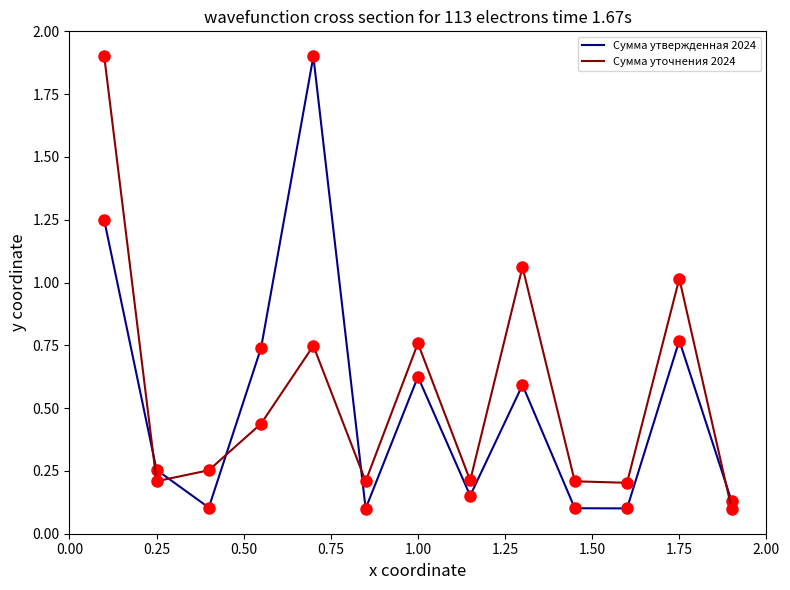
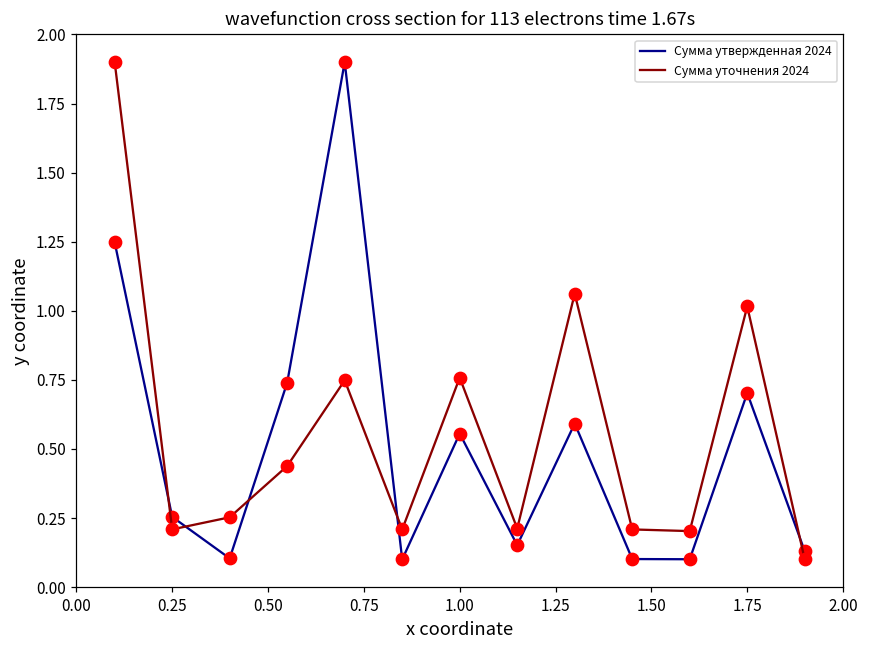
  {
    "Сумма утвержденная 2024": {
      "0.25": 0.25,
-     "1.00": 0.62,
-     "1.75": 0.77
+     "1.00": 0.56,
+     "1.75": 0.70
    },
    "Сумма уточнения 2024": {
      "0.25": 0.21,
      "1.00": 0.76,
      "1.75": 1.02
    }
  }
